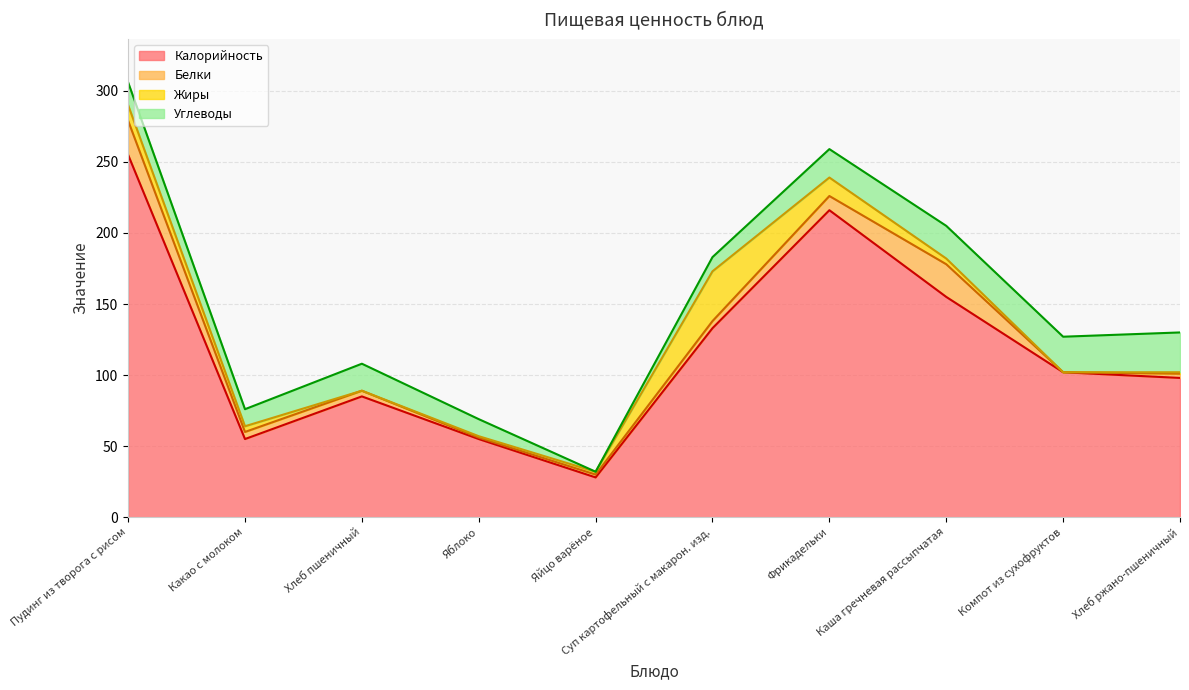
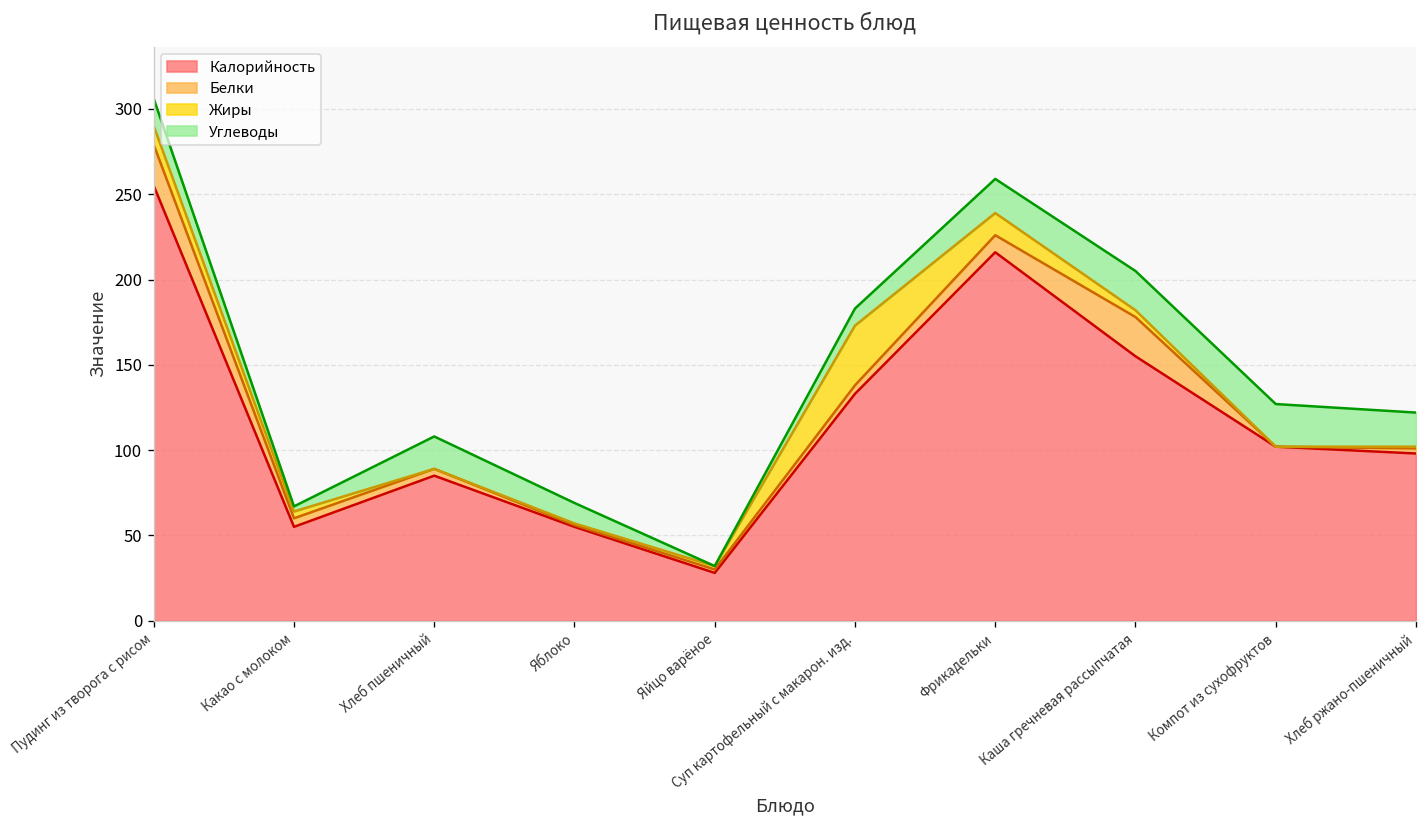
  {
    "Калорийность": {
      "Пудинг из творога с рисом": 255,
      "Какао с молоком": 55,
      "Хлеб пшеничный": 85,
      "Яйцо варёное": 28,
      "Суп картофельный с макарон. изд.": 133,
      "Фрикадельки": 216,
      "Каша гречневая рассыпчатая": 155,
      "Хлеб ржано-пшеничный": 98
    },
    "Белки": {
      "Пудинг из творога с рисом": 24,
      "Какао с молоком": 5,
      "Яйцо варёное": 2,
      "Суп картофельный с макарон. изд.": 5,
      "Фрикадельки": 10,
      "Каша гречневая рассыпчатая": 23
    },
    "Жиры": {
      "Пудинг из творога с рисом": 11,
      "Какао с молоком": 4,
      "Суп картофельный с макарон. изд.": 35,
      "Фрикадельки": 13,
      "Каша гречневая рассыпчатая": 4
    },
    "Углеводы": {
      "Пудинг из творога с рисом": 16,
-     "Какао с молоком": 12,
+     "Какао с молоком": 3,
      "Хлеб пшеничный": 19,
      "Яблоко": 12,
      "Суп картофельный с макарон. изд.": 10,
      "Фрикадельки": 20,
      "Каша гречневая рассыпчатая": 23,
      "Компот из сухофруктов": 25,
-     "Хлеб ржано-пшеничный": 28
+     "Хлеб ржано-пшеничный": 20
    }
  }
